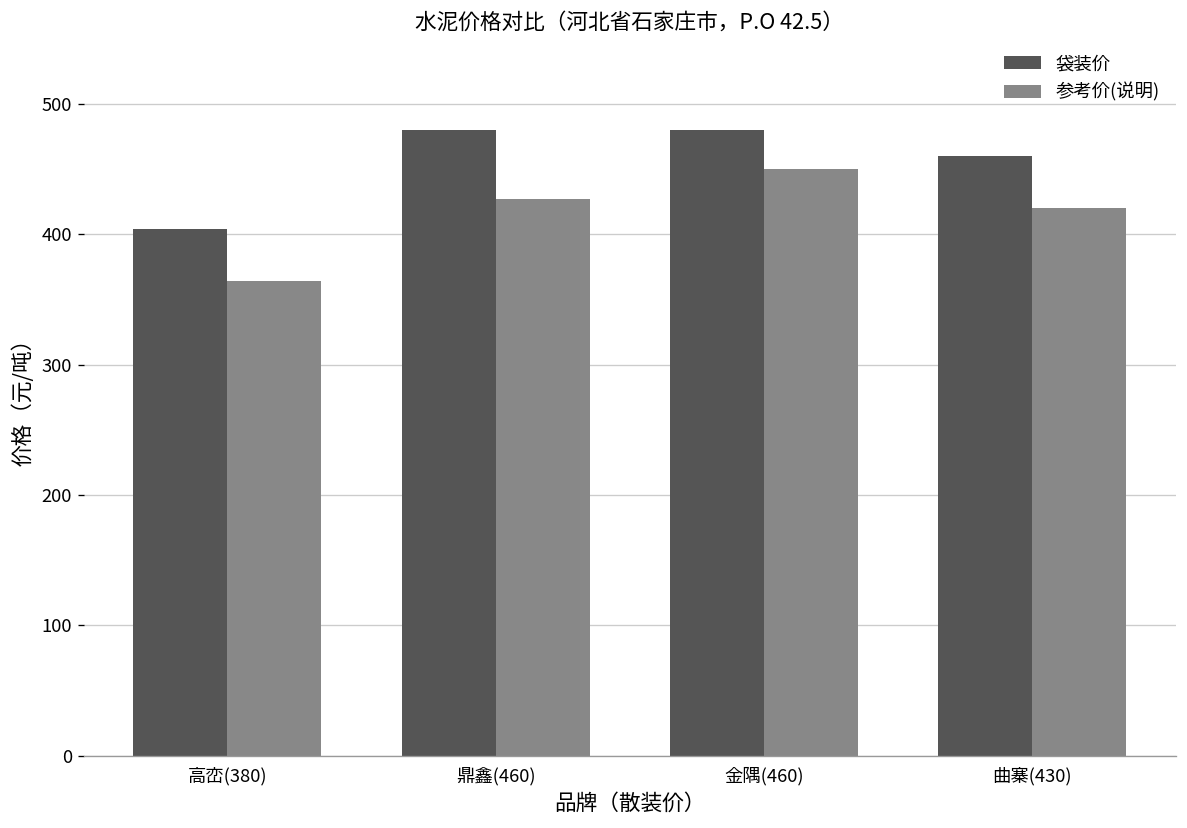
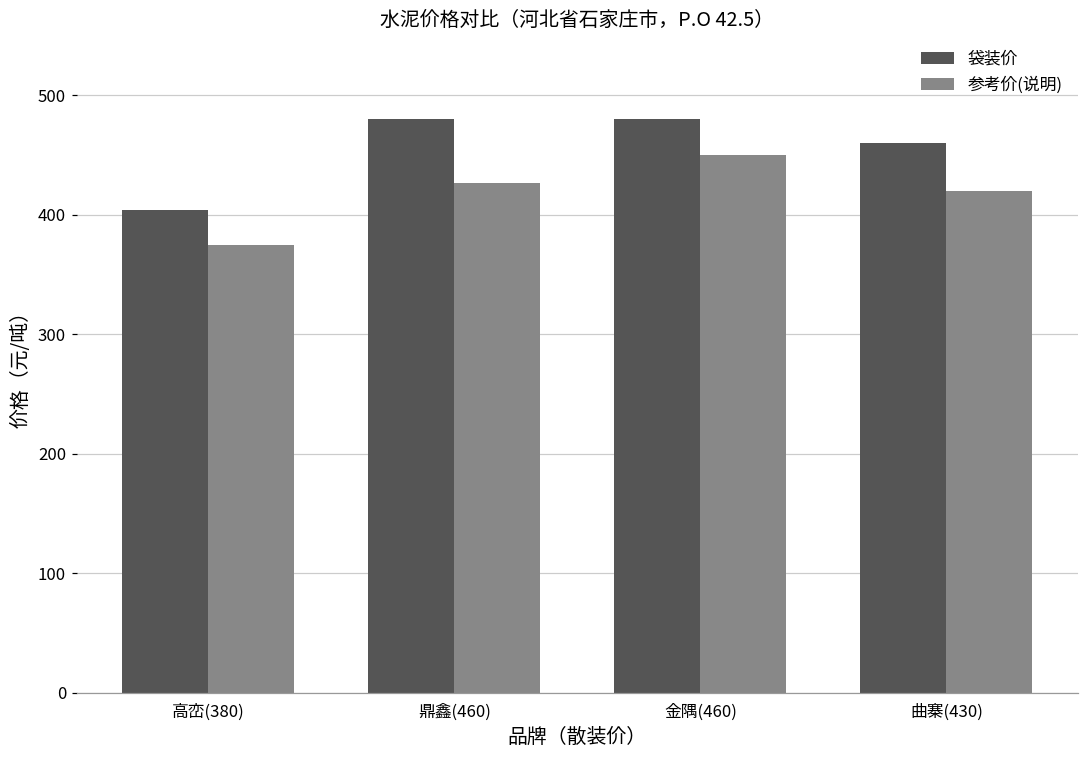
  {
    "袋装价": {
      "高峦(380)": 404,
      "鼎鑫(460)": 480,
      "金隅(460)": 480,
      "曲寨(430)": 460
    },
    "参考价(说明)": {
-     "高峦(380)": 364,
+     "高峦(380)": 375,
      "鼎鑫(460)": 427,
      "金隅(460)": 450,
      "曲寨(430)": 420
    }
  }
